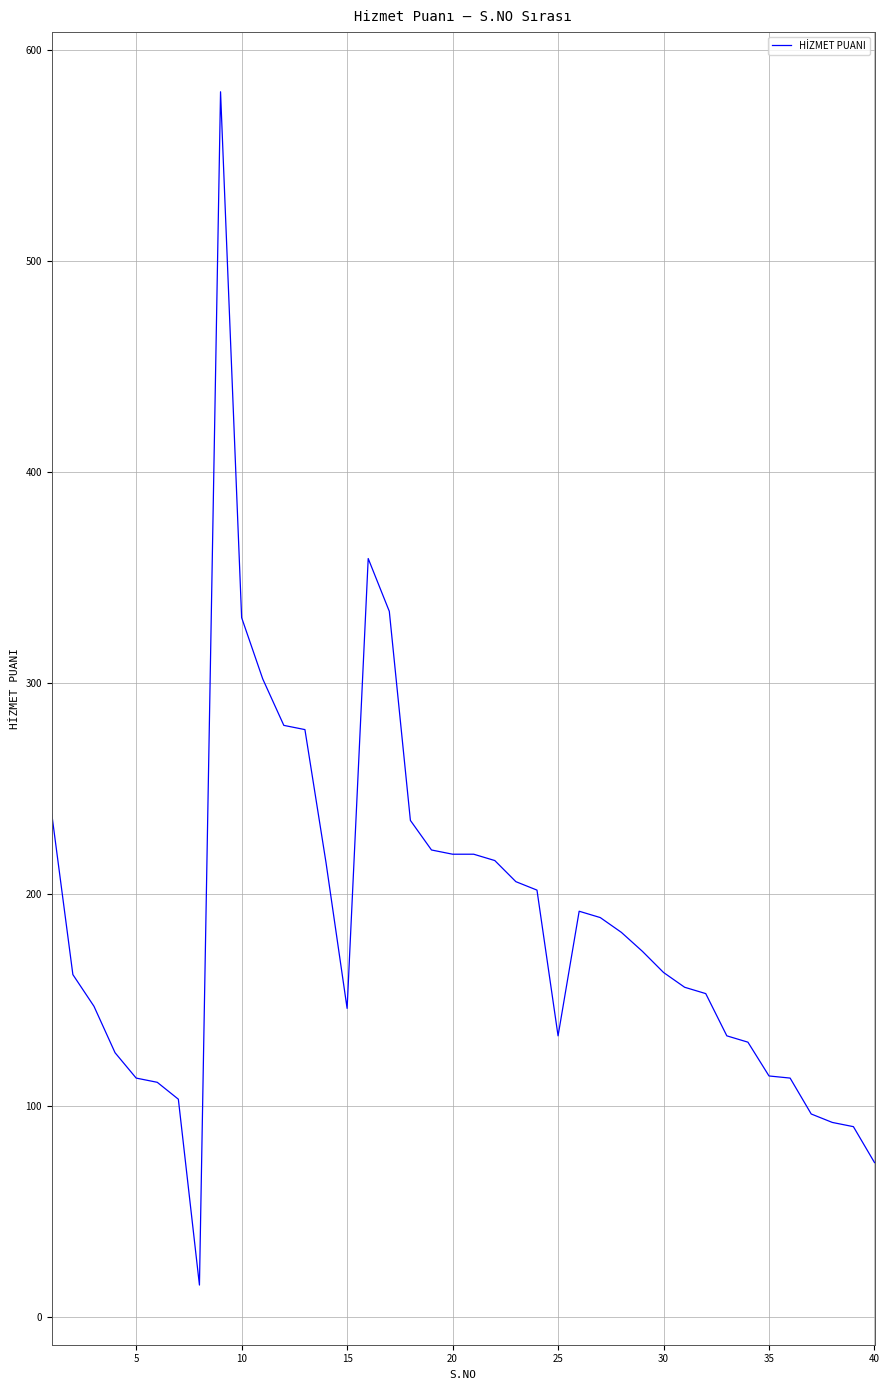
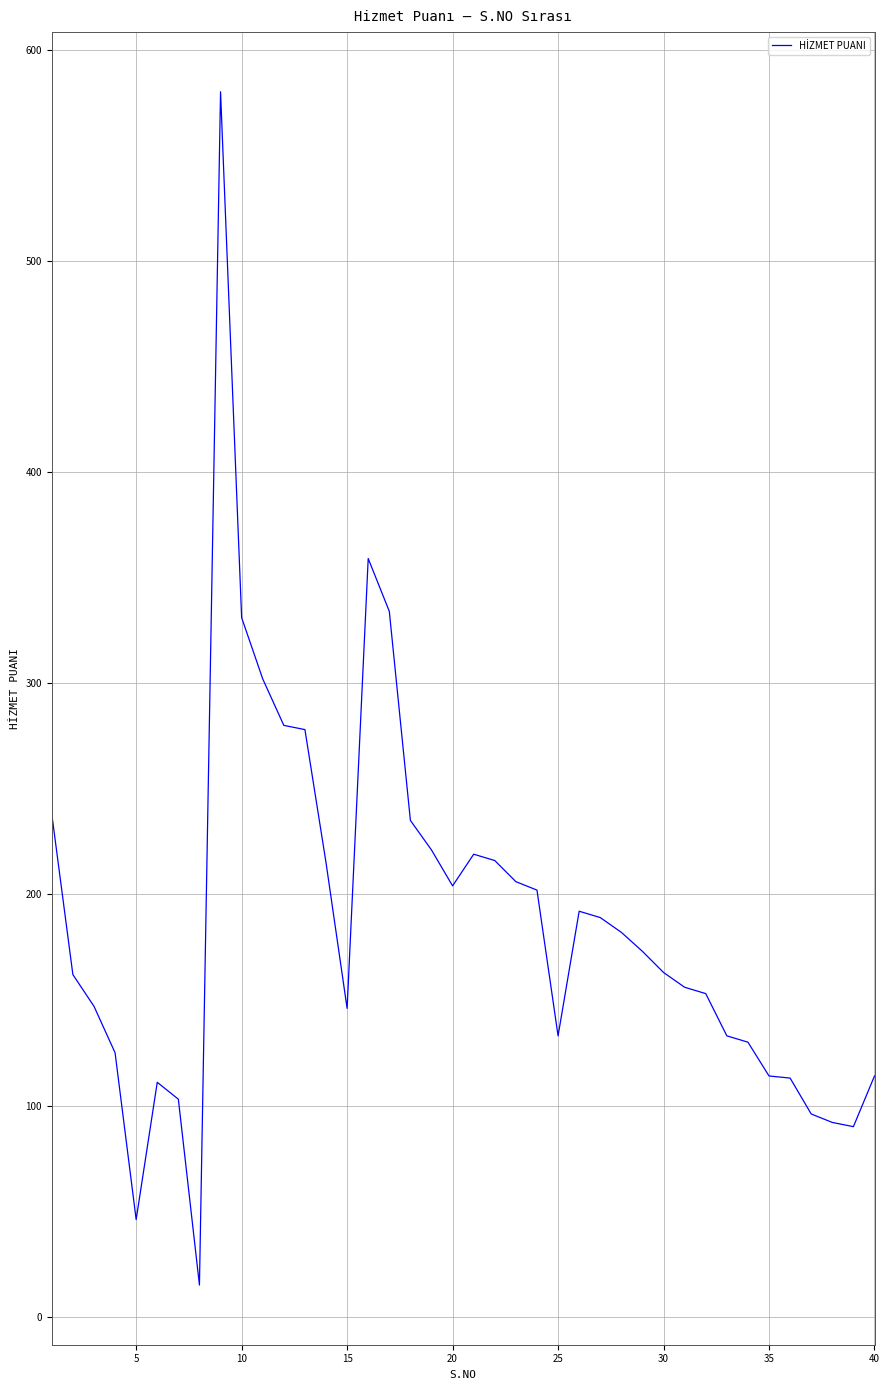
  {
-   "5": 113,
+   "5": 46,
    "10": 331,
    "15": 146,
-   "20": 219,
+   "20": 204,
    "25": 133,
    "30": 163,
    "35": 114,
-   "40": 73
+   "40": 114
  }
